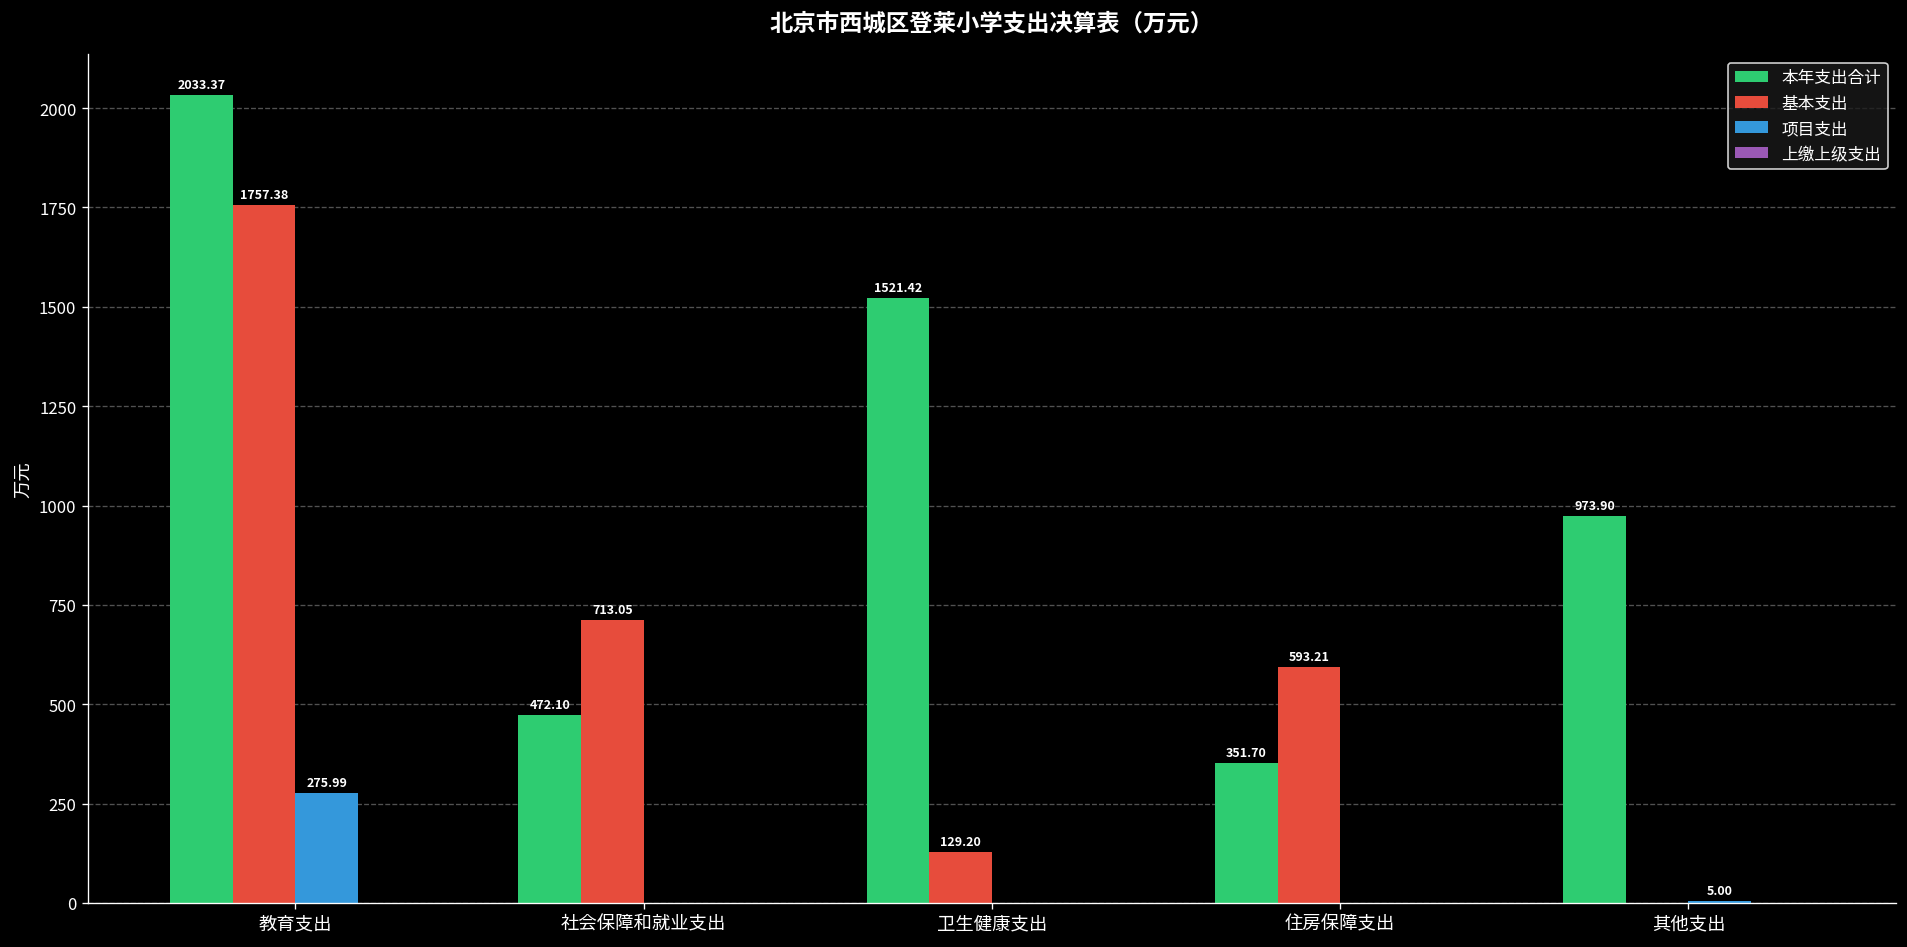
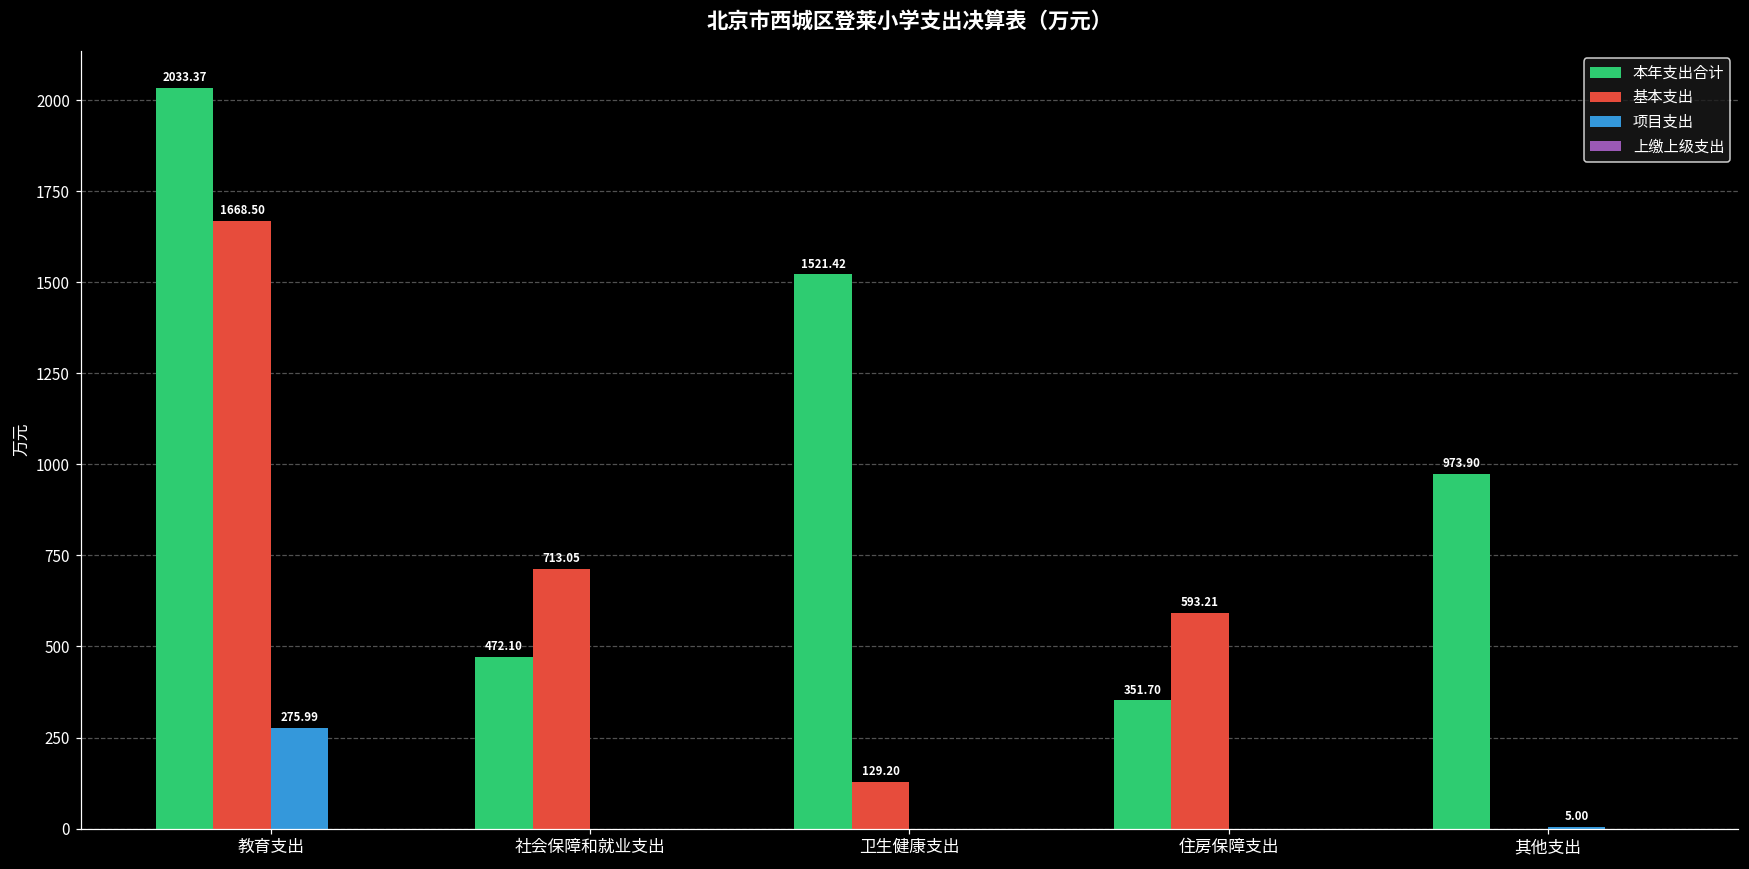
  {
    "本年支出合计": {
      "教育支出": 2033.37,
      "社会保障和就业支出": 472.10,
      "卫生健康支出": 1521.42,
      "住房保障支出": 351.70,
      "其他支出": 973.90
    },
    "基本支出": {
-     "教育支出": 1757.38,
+     "教育支出": 1668.50,
      "社会保障和就业支出": 713.05,
      "卫生健康支出": 129.20,
      "住房保障支出": 593.21
    },
    "项目支出": {
      "教育支出": 275.99,
      "其他支出": 5.00
    },
    "上缴上级支出": {
      "教育支出": 0,
      "社会保障和就业支出": 0,
      "卫生健康支出": 0,
      "住房保障支出": 0,
      "其他支出": 0
    }
  }
